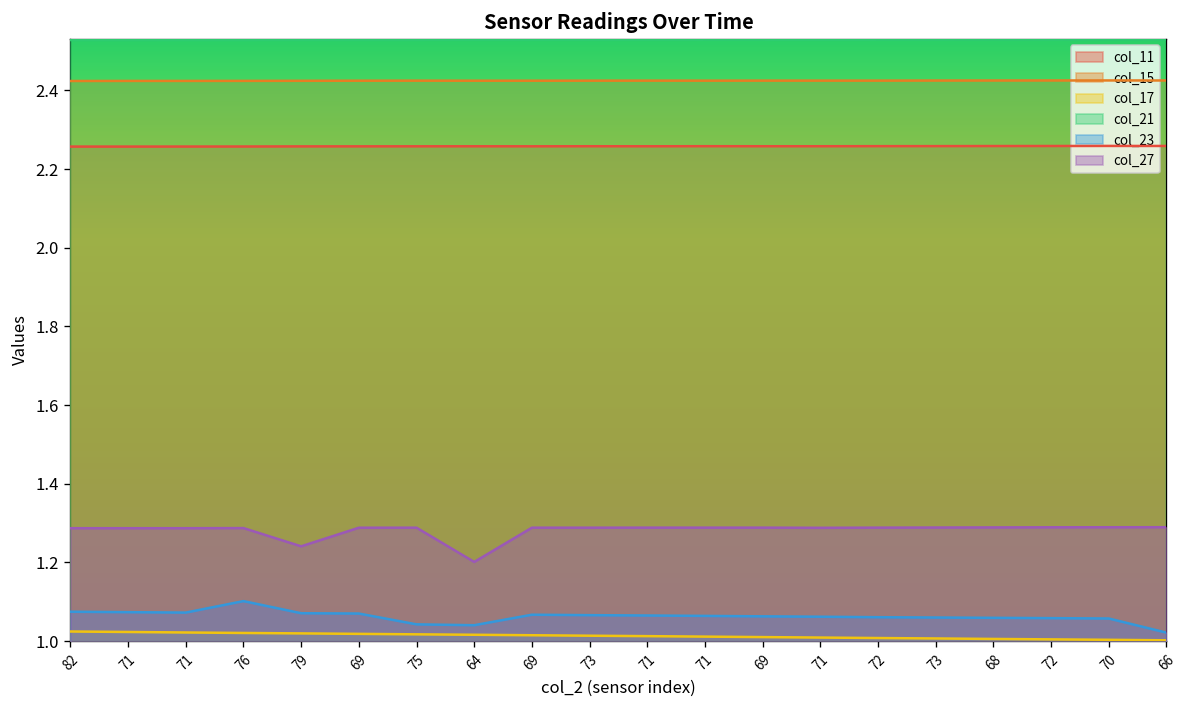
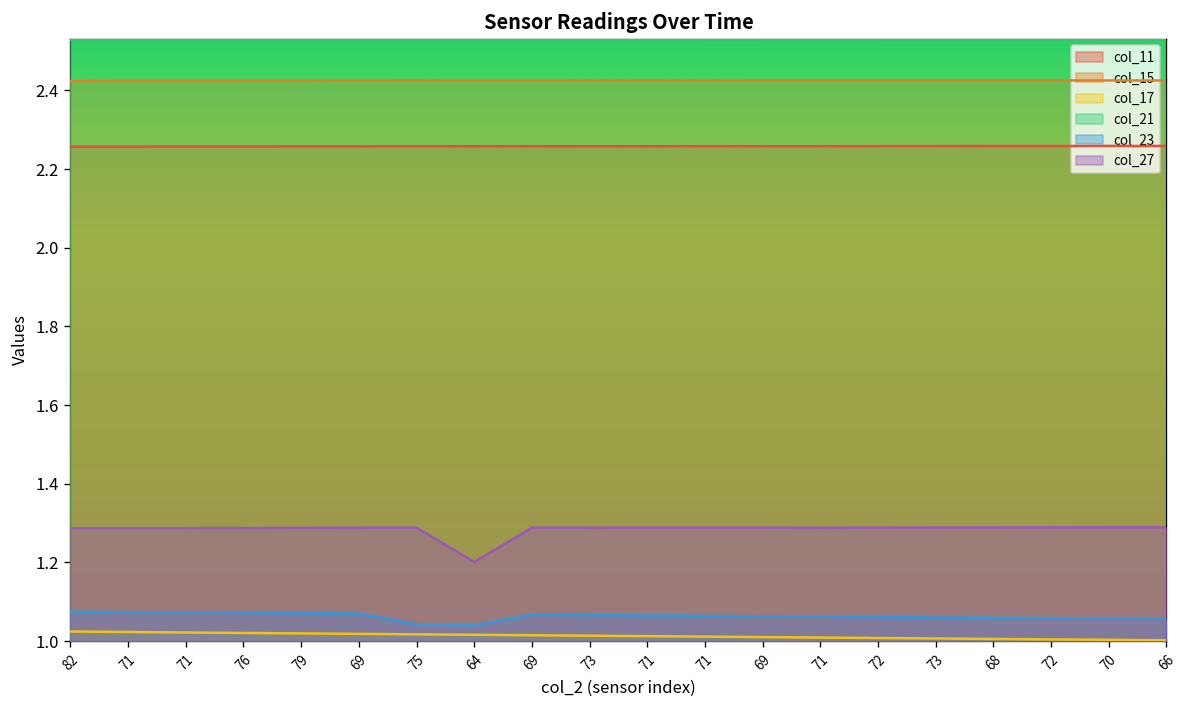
  {
    "col_21": {
      "82": 2.53,
      "76": 2.53,
      "79": 2.53,
      "75": 2.53,
      "64": 2.53,
      "68": 2.53,
      "70": 2.53,
      "66": 2.53
    },
    "col_23": {
      "82": 1.07,
-     "76": 1.10,
+     "76": 1.07,
      "79": 1.07,
      "75": 1.04,
      "64": 1.04,
      "68": 1.06,
      "70": 1.06,
-     "66": 1.02
+     "66": 1.06
    },
    "col_27": {
      "82": 1.29,
      "76": 1.29,
-     "79": 1.24,
+     "79": 1.29,
      "75": 1.29,
      "64": 1.20,
      "68": 1.29,
      "70": 1.29,
      "66": 1.29
    }
  }
